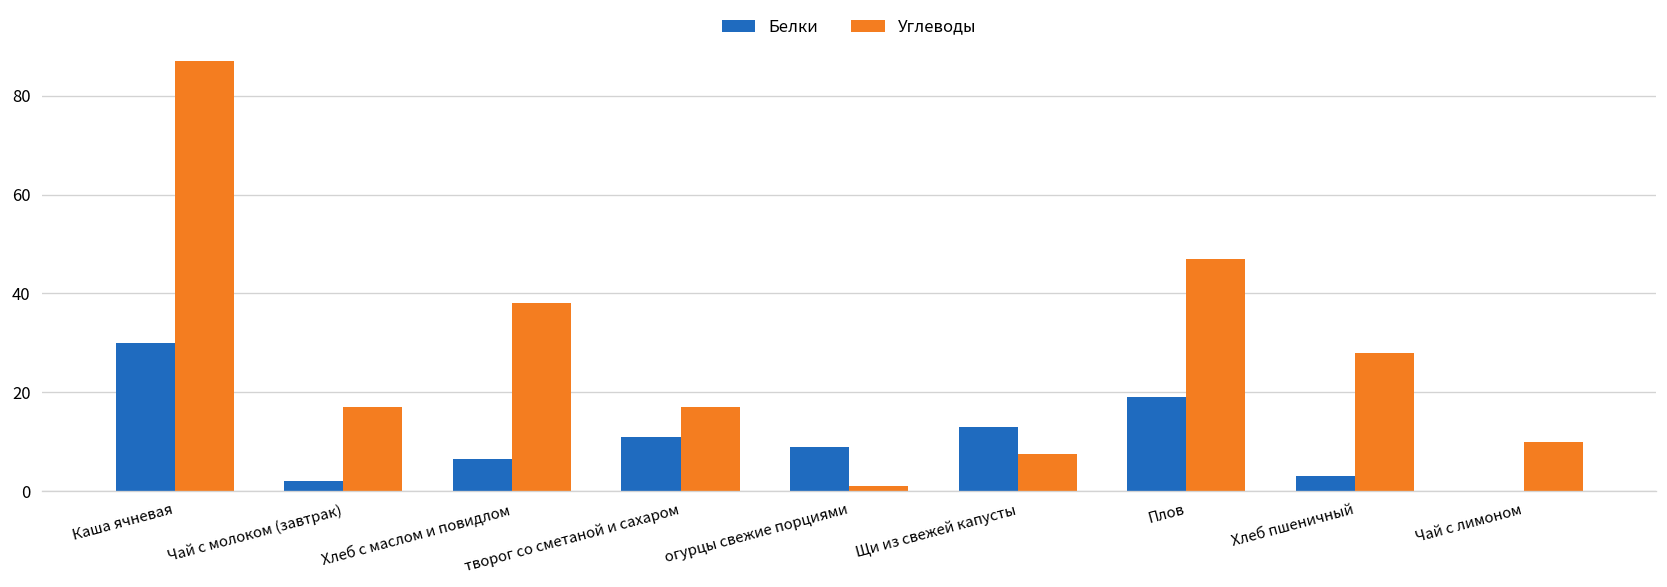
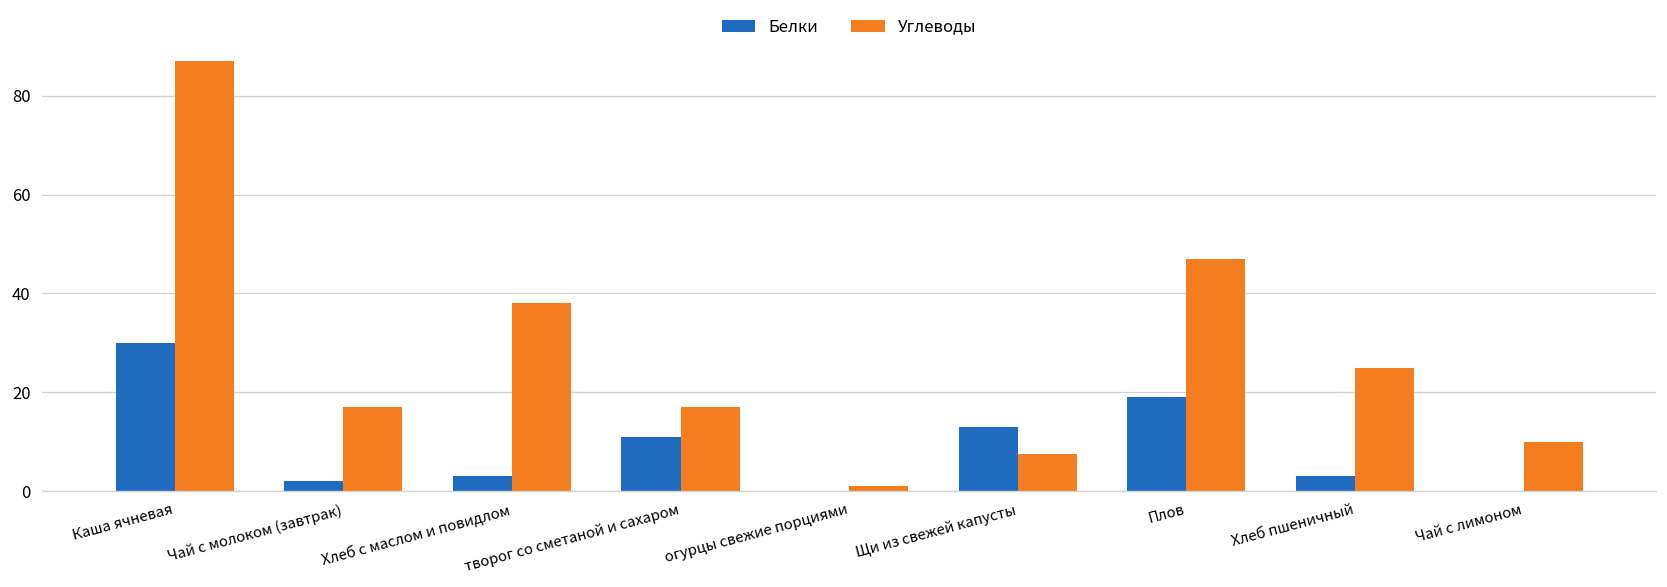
  {
    "Белки": {
      "Каша ячневая": 30,
      "Чай с молоком (завтрак)": 2,
-     "Хлеб с маслом и повидлом": 7,
+     "Хлеб с маслом и повидлом": 3,
      "творог со сметаной и сахаром": 11,
-     "огурцы свежие порциями": 9,
+     "огурцы свежие порциями": 0,
      "Щи из свежей капусты": 13,
      "Плов": 19,
      "Хлеб пшеничный": 3,
      "Чай с лимоном": 0
    },
    "Углеводы": {
      "Каша ячневая": 87,
      "Чай с молоком (завтрак)": 17,
      "Хлеб с маслом и повидлом": 38,
      "творог со сметаной и сахаром": 17,
      "огурцы свежие порциями": 1,
      "Щи из свежей капусты": 8,
      "Плов": 47,
-     "Хлеб пшеничный": 28,
+     "Хлеб пшеничный": 25,
      "Чай с лимоном": 10
    }
  }
